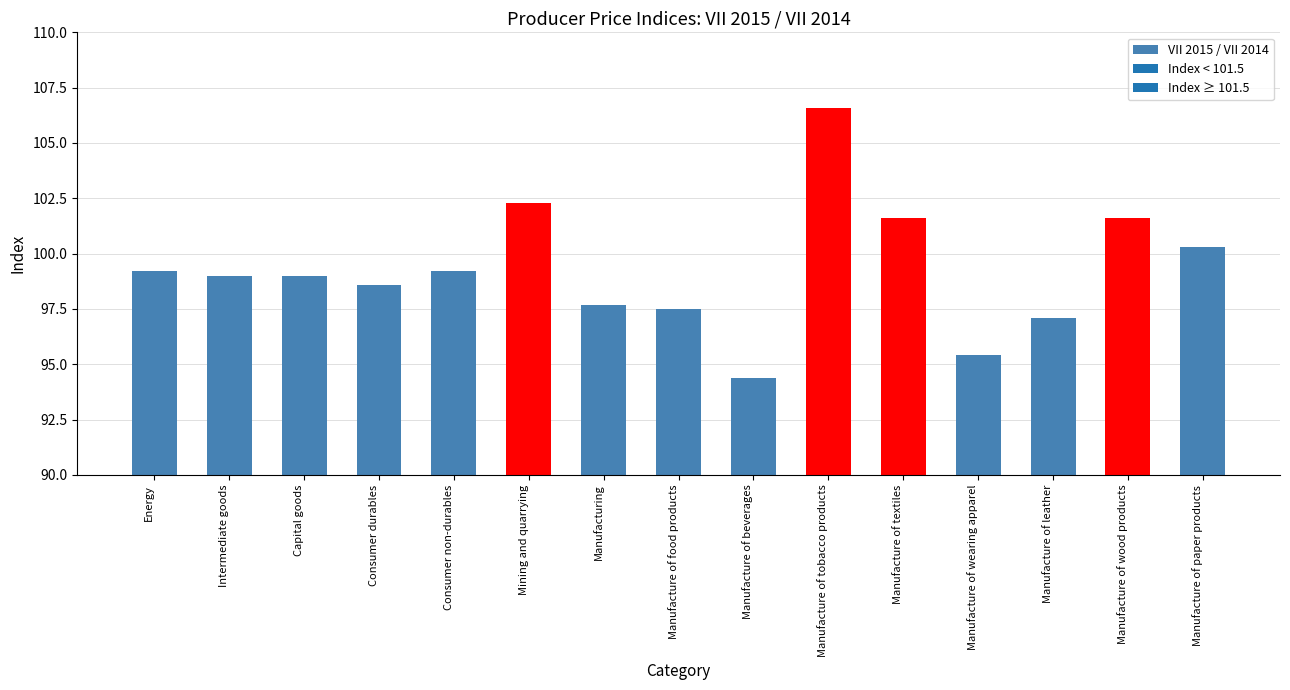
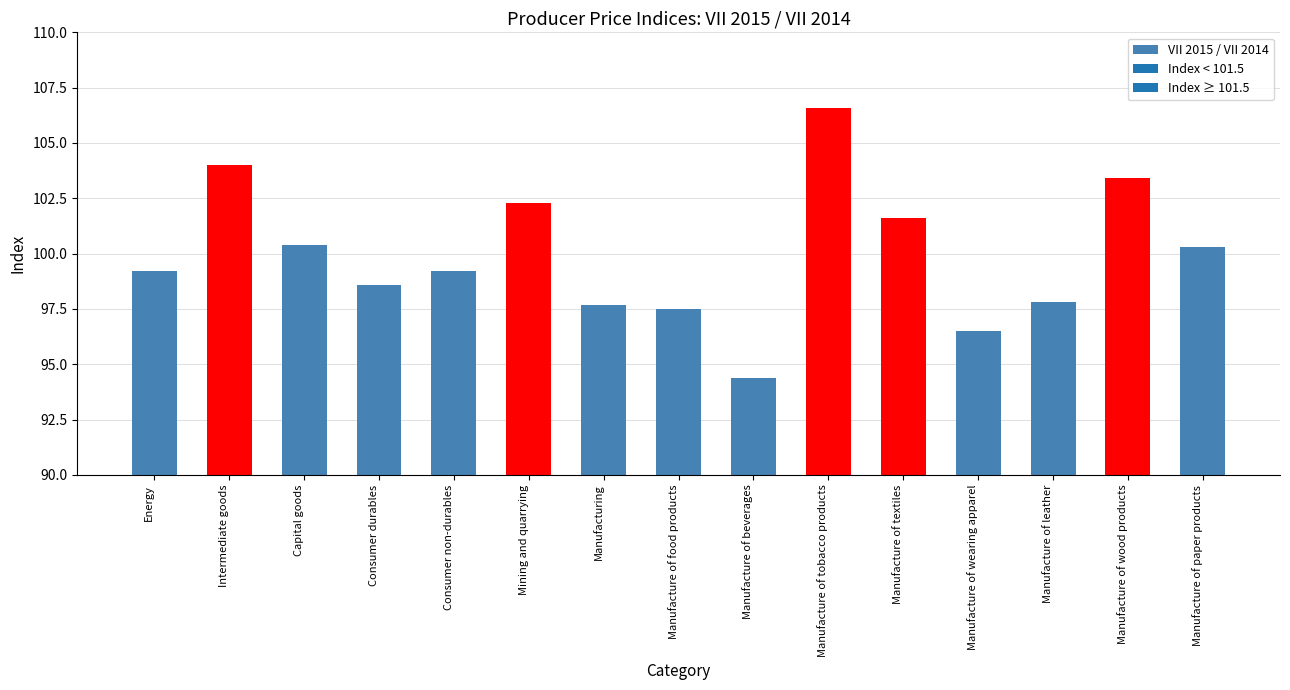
  {
    "Energy": 99.2,
-   "Intermediate goods": 99,
-   "Capital goods": 99.0,
+   "Intermediate goods": 104,
+   "Capital goods": 100.4,
    "Consumer durables": 98.6,
    "Consumer non-durables": 99.2,
    "Mining and quarrying": 102.3,
    "Manufacturing": 97.7,
    "Manufacture of food products": 97.5,
    "Manufacture of beverages": 94.4,
    "Manufacture of tobacco products": 106.6,
    "Manufacture of textiles": 101.6,
-   "Manufacture of wearing apparel": 95.4,
-   "Manufacture of leather": 97.1,
-   "Manufacture of wood products": 101.6,
+   "Manufacture of wearing apparel": 96.5,
+   "Manufacture of leather": 97.8,
+   "Manufacture of wood products": 103.4,
    "Manufacture of paper products": 100.3
  }
